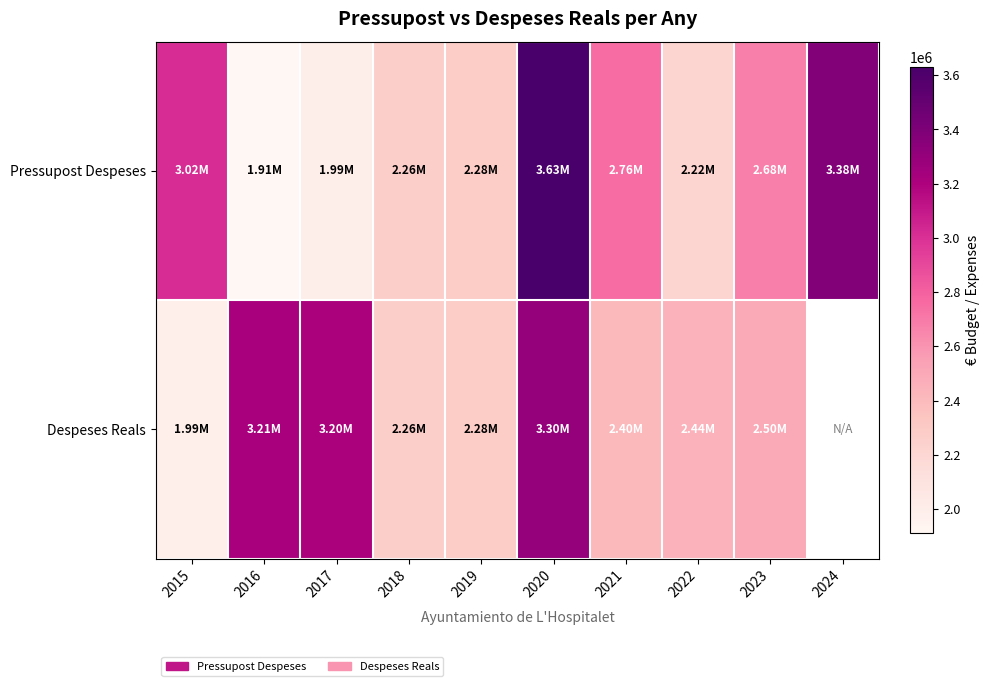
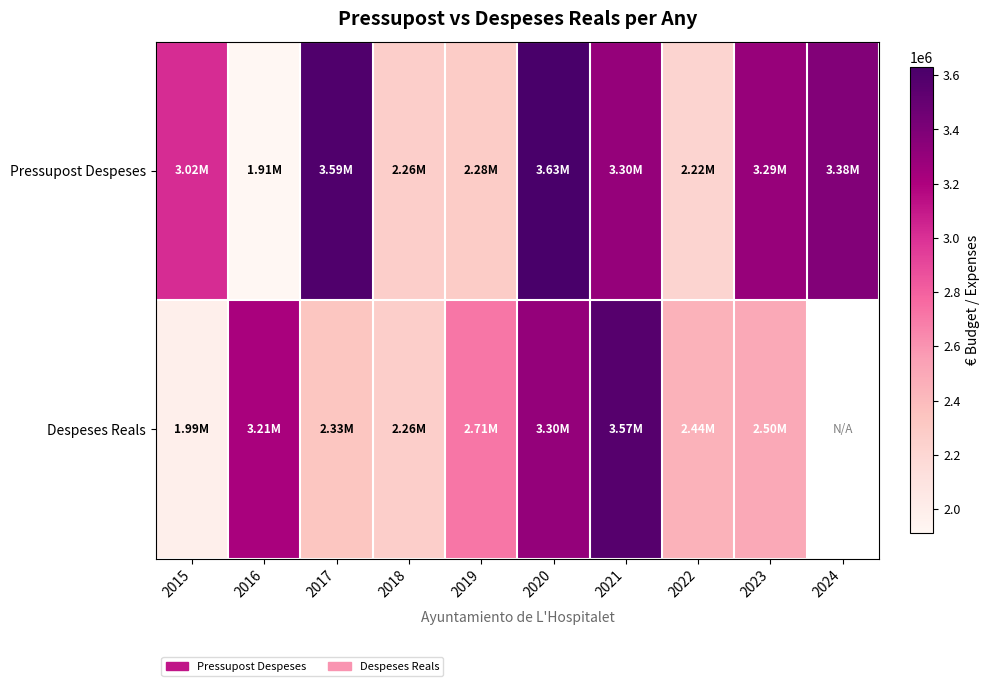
  {
    "Pressupost Despeses": {
      "2015": "3.02M",
      "2016": "1.91M",
-     "2017": "1.99M",
+     "2017": "3.59M",
      "2018": "2.26M",
      "2019": "2.28M",
      "2020": "3.63M",
-     "2021": "2.76M",
+     "2021": "3.30M",
      "2022": "2.22M",
-     "2023": "2.68M",
+     "2023": "3.29M",
      "2024": "3.38M"
    },
    "Despeses Reals": {
      "2015": "1.99M",
      "2016": "3.21M",
-     "2017": "3.20M",
+     "2017": "2.33M",
      "2018": "2.26M",
-     "2019": "2.28M",
+     "2019": "2.71M",
      "2020": "3.30M",
-     "2021": "2.40M",
+     "2021": "3.57M",
      "2022": "2.44M",
      "2023": "2.50M"
    }
  }
